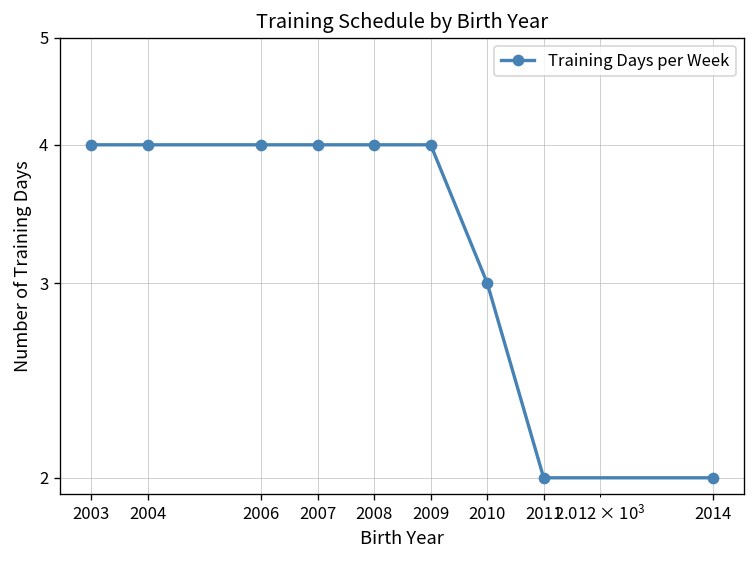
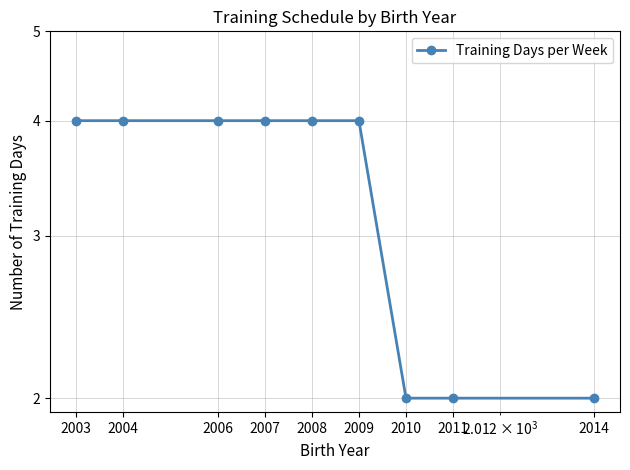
  {
    "2003": 4,
    "2004": 4,
    "2006": 4,
    "2007": 4,
    "2008": 4,
    "2009": 4,
-   "2010": 3,
+   "2010": 2,
    "2011": 2,
    "2014": 2
  }
